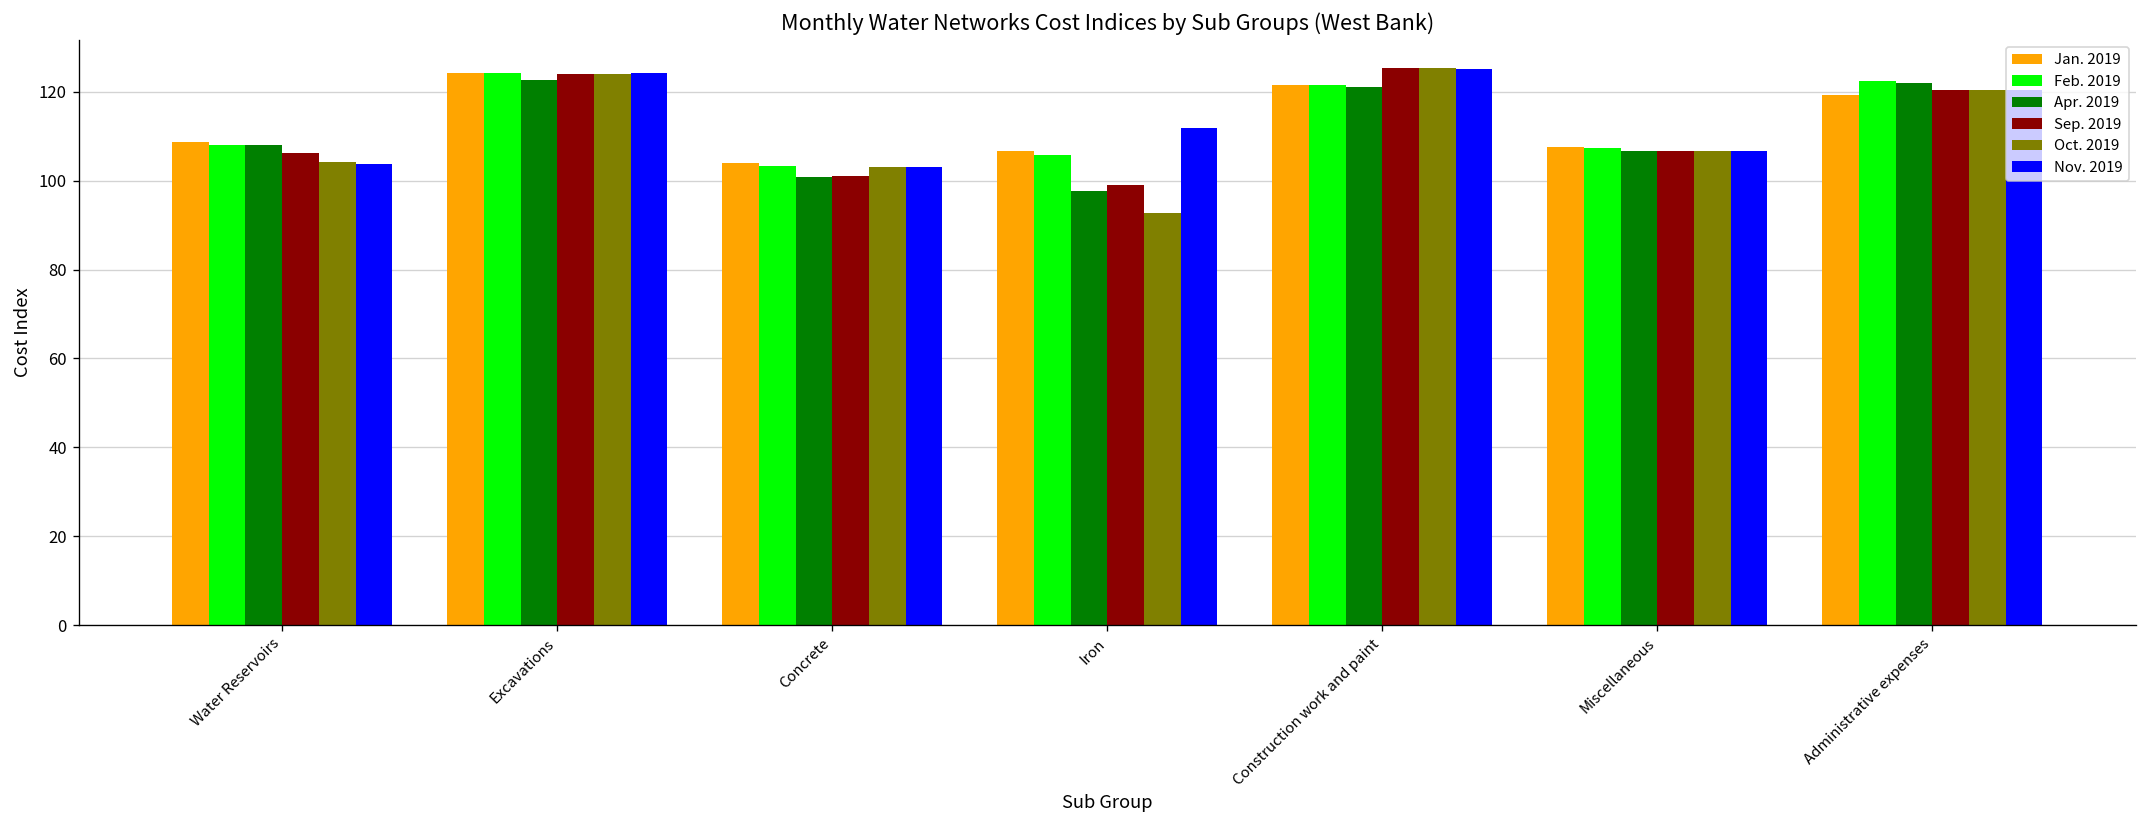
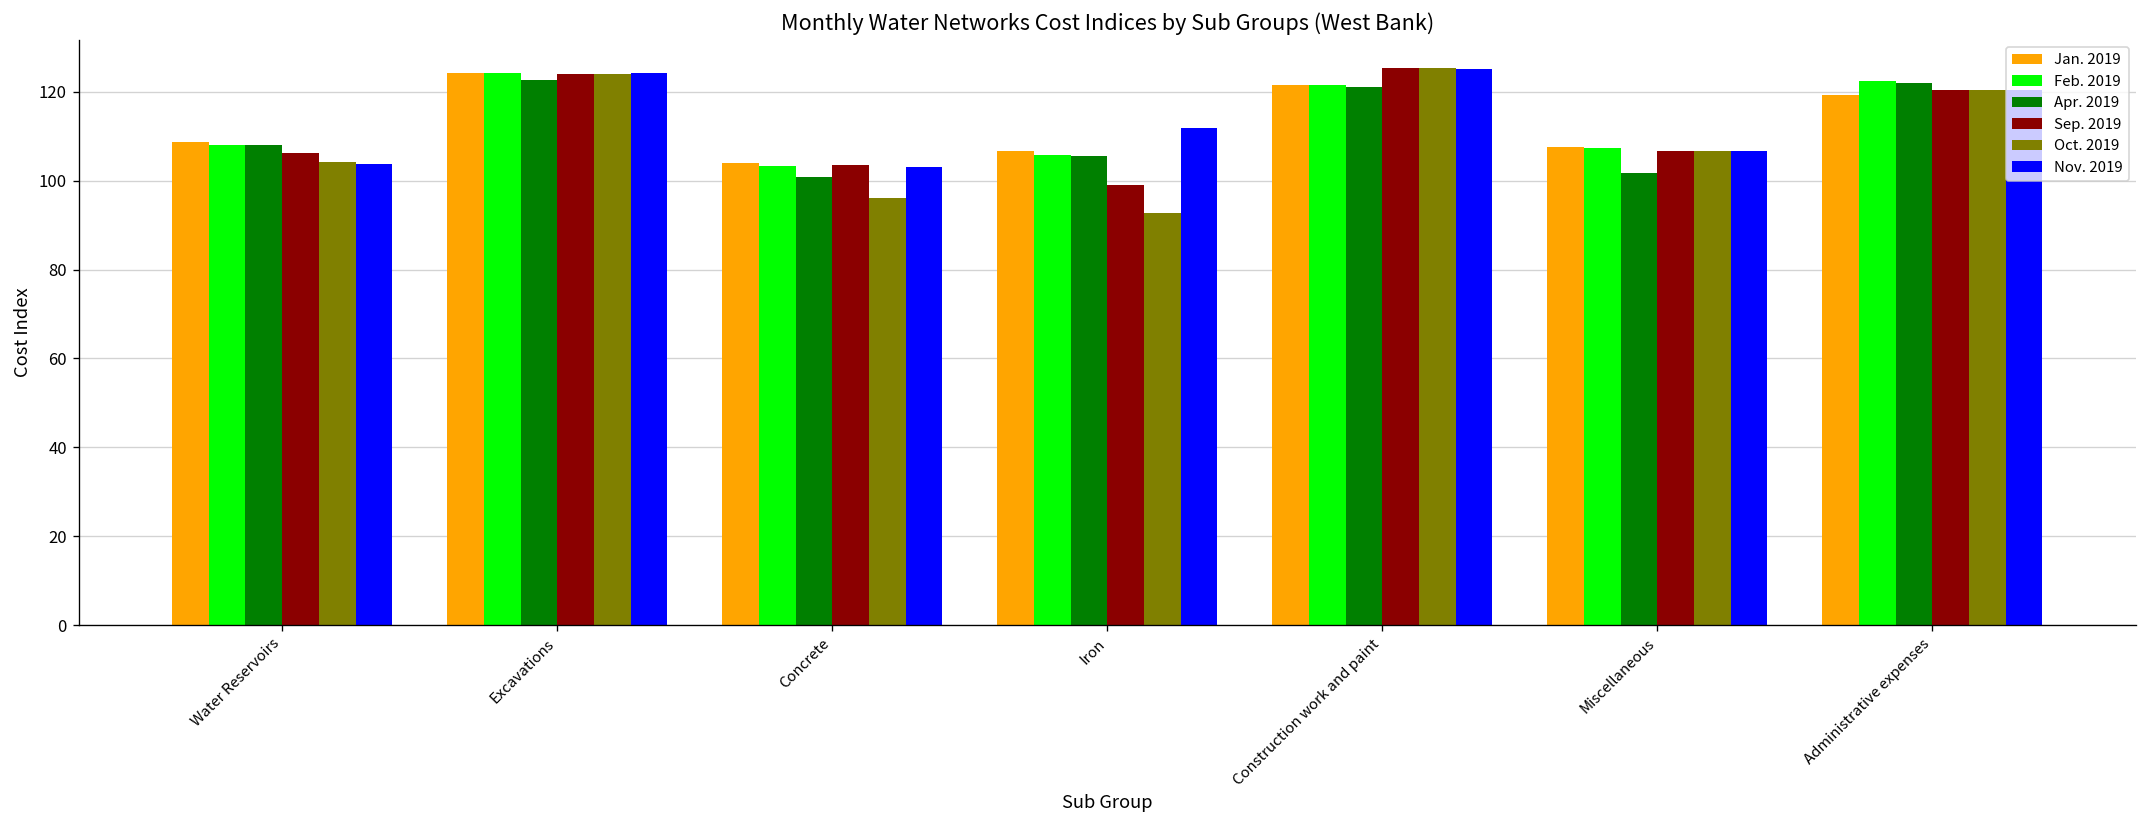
  {
    "Jan. 2019": {
      "Water Reservoirs": 109,
      "Excavations": 124,
      "Concrete": 104,
      "Iron": 107,
      "Construction work and paint": 122,
      "Miscellaneous": 108,
      "Administrative expenses": 119
    },
    "Feb. 2019": {
      "Water Reservoirs": 108,
      "Excavations": 124,
      "Concrete": 103,
      "Iron": 106,
      "Construction work and paint": 122,
      "Miscellaneous": 107,
      "Administrative expenses": 123
    },
    "Apr. 2019": {
      "Water Reservoirs": 108,
      "Excavations": 123,
      "Concrete": 101,
-     "Iron": 98,
+     "Iron": 106,
      "Construction work and paint": 121,
-     "Miscellaneous": 107,
+     "Miscellaneous": 102,
      "Administrative expenses": 122
    },
    "Sep. 2019": {
      "Water Reservoirs": 106,
      "Excavations": 124,
-     "Concrete": 101,
+     "Concrete": 104,
      "Iron": 99,
      "Construction work and paint": 125,
      "Miscellaneous": 107,
      "Administrative expenses": 120
    },
    "Oct. 2019": {
      "Water Reservoirs": 104,
      "Excavations": 124,
-     "Concrete": 103,
+     "Concrete": 96,
      "Iron": 93,
      "Construction work and paint": 125,
      "Miscellaneous": 107,
      "Administrative expenses": 120
    },
    "Nov. 2019": {
      "Water Reservoirs": 104,
      "Excavations": 124,
      "Concrete": 103,
      "Iron": 112,
      "Construction work and paint": 125,
      "Miscellaneous": 107
    }
  }
